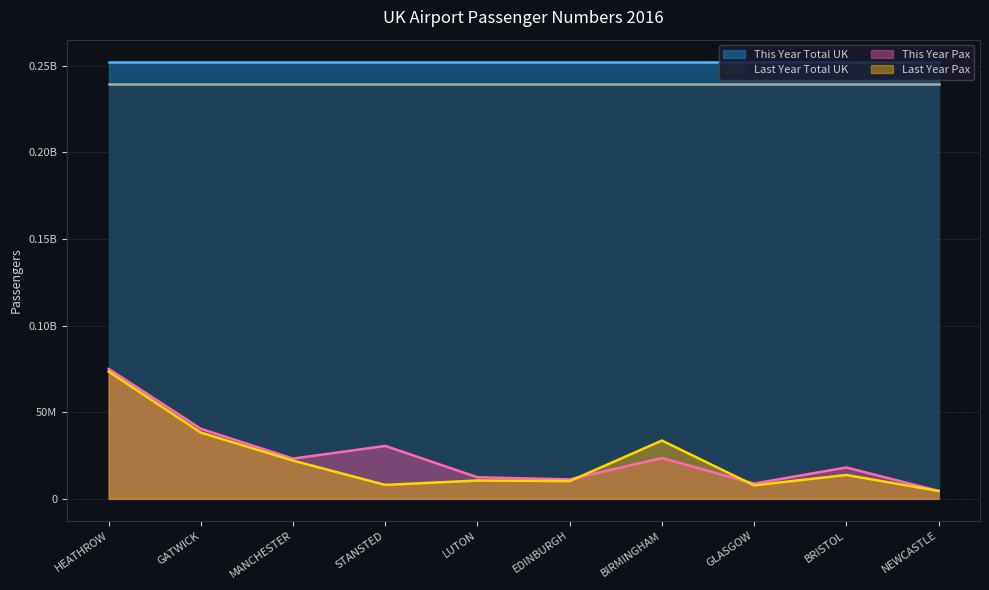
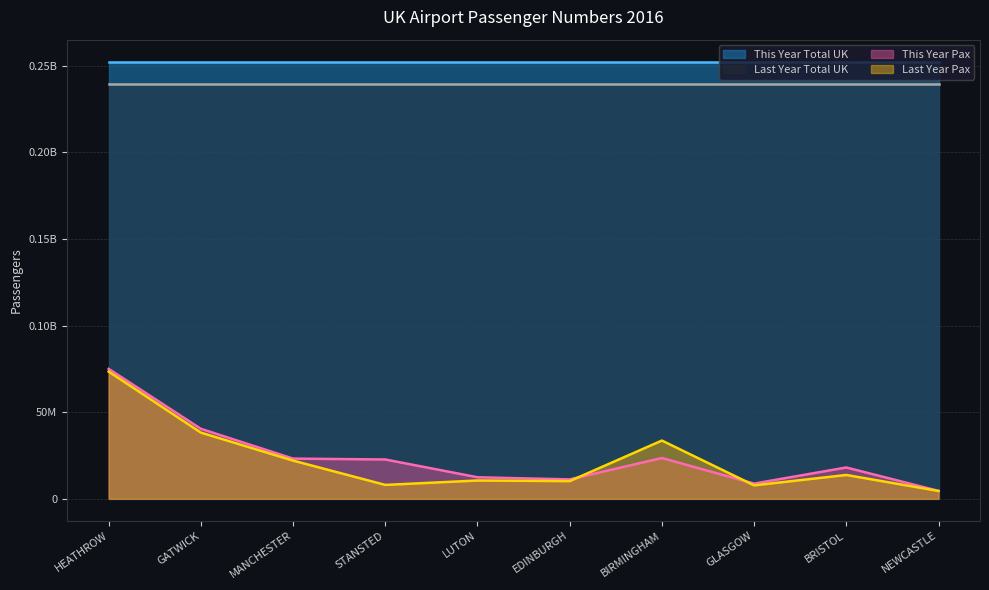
  {
    "This Year Total UK": {
      "HEATHROW": 252000000,
      "GATWICK": 252000000,
      "MANCHESTER": 252000000,
      "STANSTED": 252000000,
      "LUTON": 252000000,
      "EDINBURGH": 252000000,
      "BIRMINGHAM": 252000000
    },
    "Last Year Total UK": {
      "HEATHROW": 239000000,
      "GATWICK": 239000000,
      "MANCHESTER": 239000000,
      "STANSTED": 239000000,
      "LUTON": 239000000,
      "EDINBURGH": 239000000,
      "BIRMINGHAM": 239000000,
      "GLASGOW": 239000000,
      "BRISTOL": 239000000,
      "NEWCASTLE": 239000000
    },
    "This Year Pax": {
      "HEATHROW": 75000000,
      "GATWICK": 40000000,
-     "STANSTED": 31000000,
+     "STANSTED": 23000000,
      "LUTON": 12000000,
      "BIRMINGHAM": 24000000,
      "BRISTOL": 18000000
    },
    "Last Year Pax": {
      "HEATHROW": 73000000,
      "GATWICK": 38000000,
      "STANSTED": 8000000,
      "LUTON": 11000000,
      "BIRMINGHAM": 34000000,
      "BRISTOL": 14000000
    }
  }
